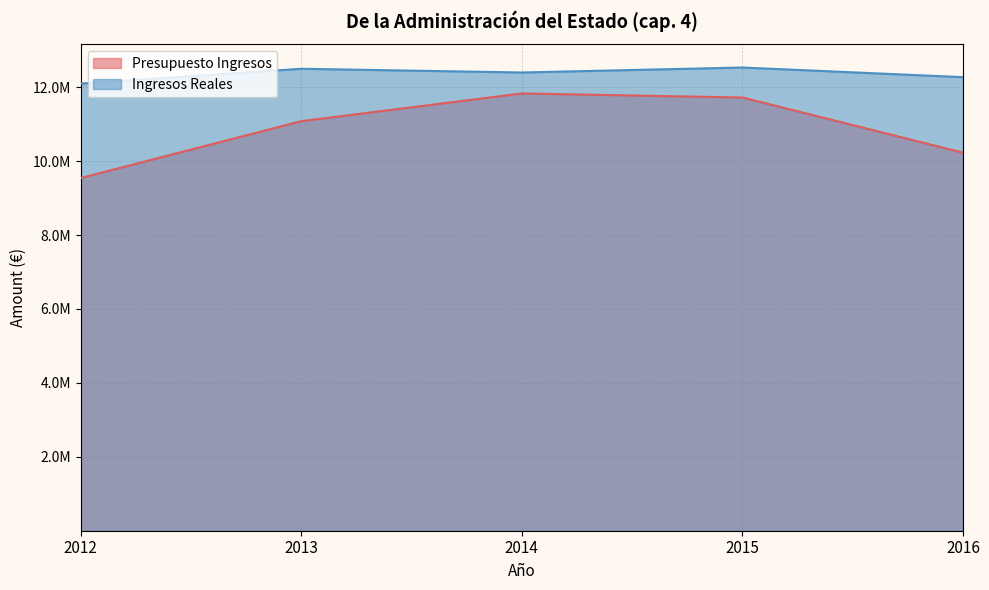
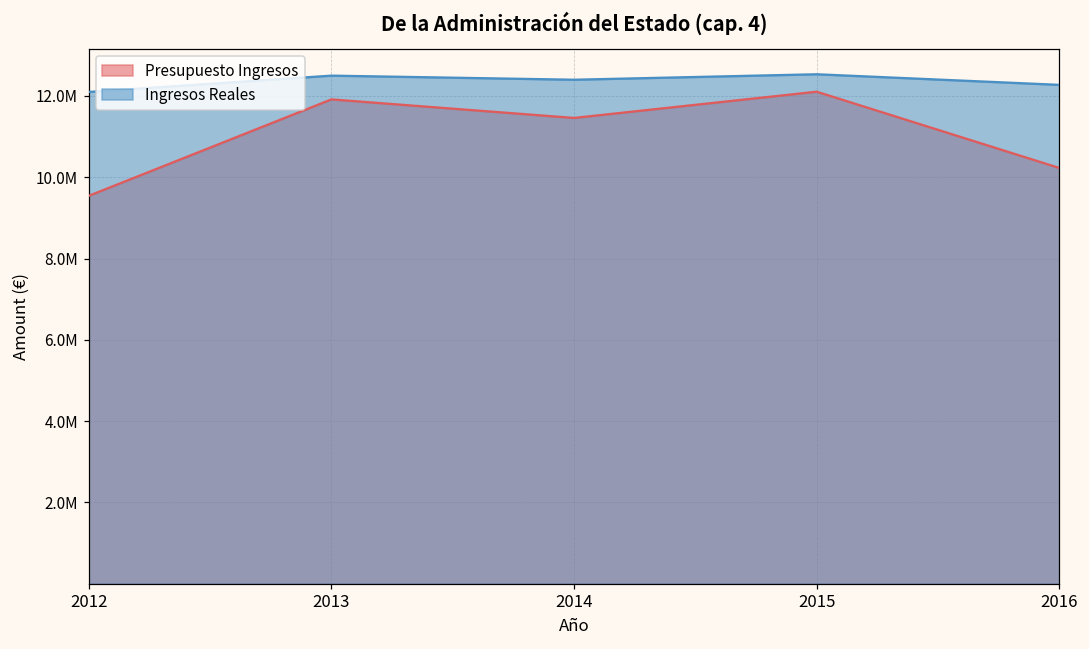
  {
    "Presupuesto Ingresos": {
      "2012": 9500000,
-     "2013": 11100000,
-     "2014": 11800000,
-     "2015": 11700000,
+     "2013": 11900000,
+     "2014": 11500000,
+     "2015": 12100000,
      "2016": 10200000
    },
    "Ingresos Reales": {
      "2012": 12100000,
      "2013": 12500000,
      "2014": 12400000,
      "2015": 12500000,
      "2016": 12300000
    }
  }
